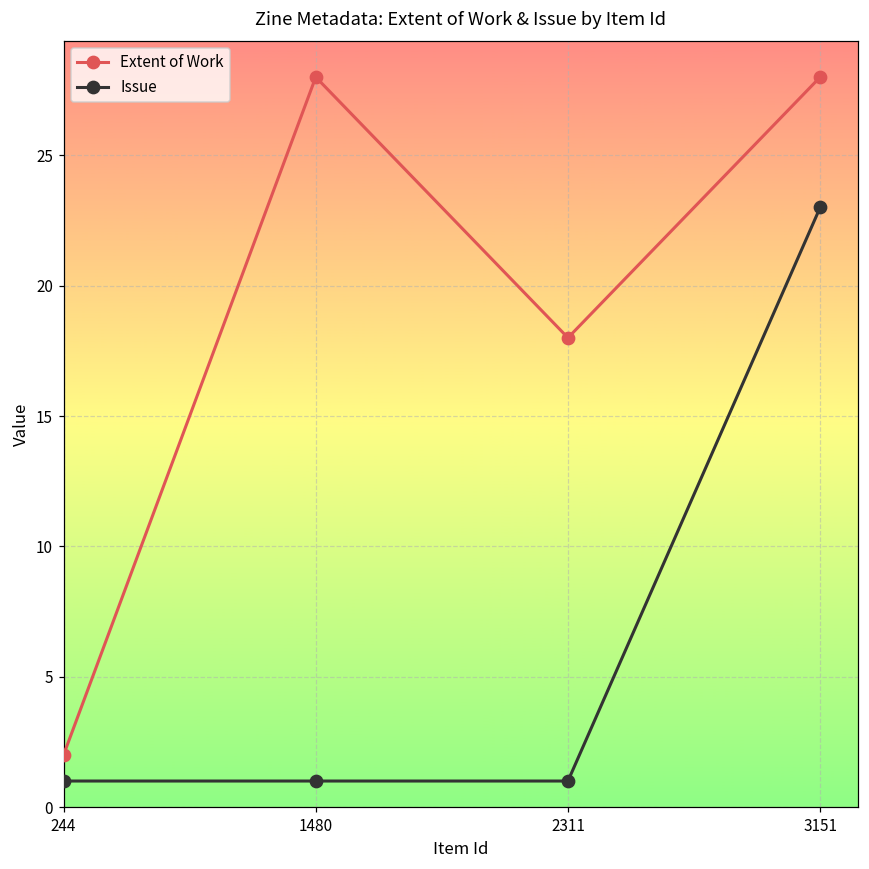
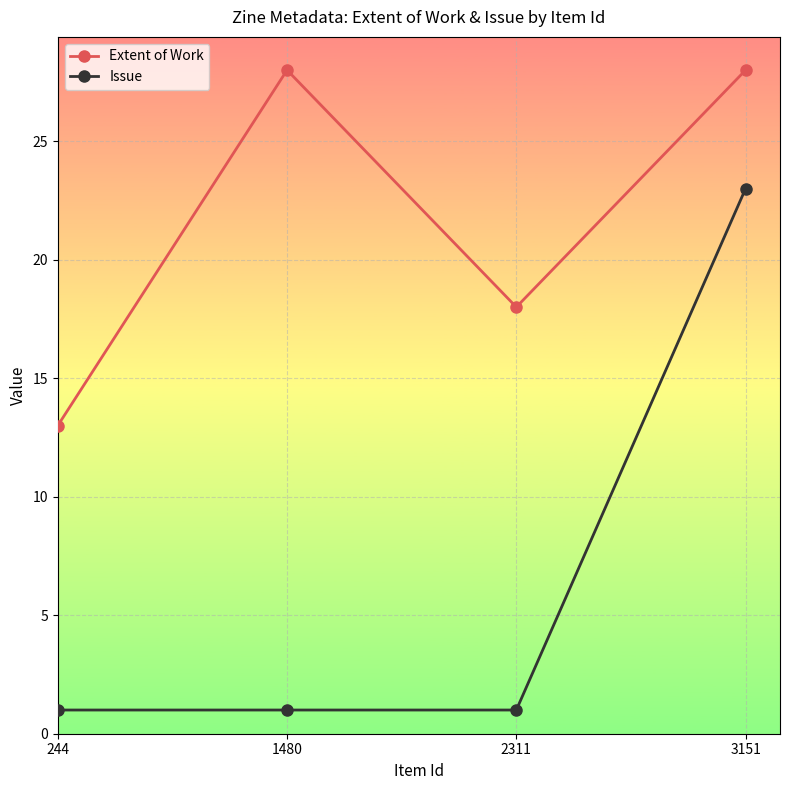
  {
    "Extent of Work": {
-     "244": 2,
+     "244": 13,
      "1480": 28,
      "2311": 18,
      "3151": 28
    },
    "Issue": {
      "244": 1,
      "1480": 1,
      "2311": 1,
      "3151": 23
    }
  }
